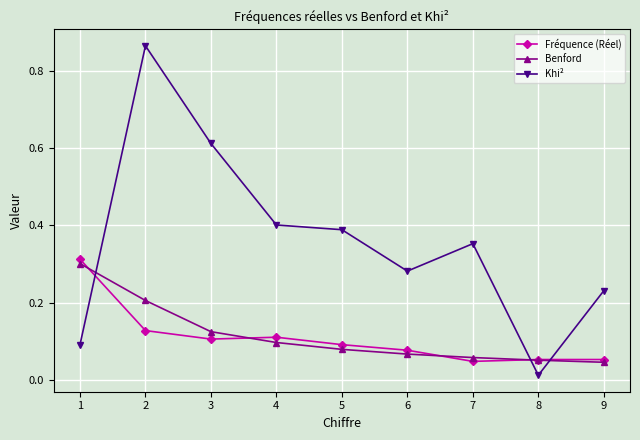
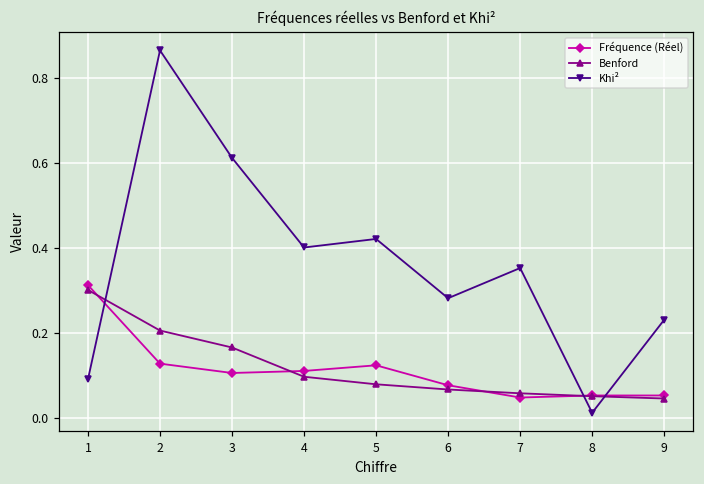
  {
    "Fréquence (Réel)": {
      "1": 0.31,
      "2": 0.13,
      "3": 0.11,
      "4": 0.11,
-     "5": 0.09,
+     "5": 0.12,
      "6": 0.08,
      "7": 0.05,
      "9": 0.05
    },
    "Benford": {
      "1": 0.30,
      "2": 0.21,
-     "3": 0.12,
+     "3": 0.17,
      "4": 0.10,
      "5": 0.08,
      "6": 0.07,
      "7": 0.06,
      "9": 0.05
    },
    "Khi²": {
      "1": 0.09,
      "2": 0.86,
      "3": 0.61,
      "4": 0.40,
-     "5": 0.39,
+     "5": 0.42,
      "6": 0.28,
      "7": 0.35,
      "8": 0.01,
      "9": 0.23
    }
  }
